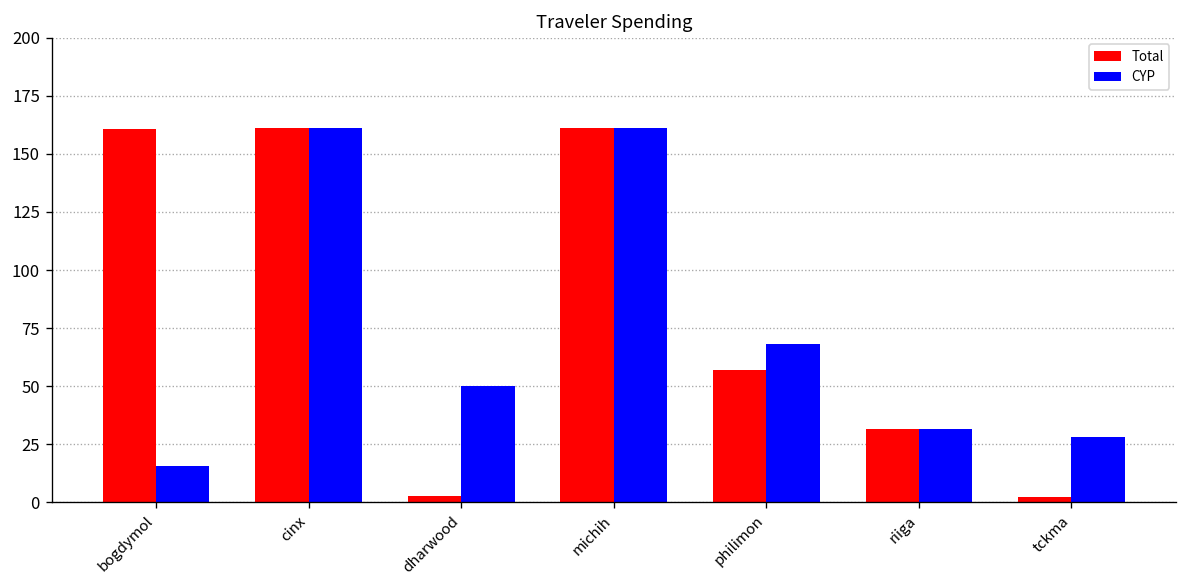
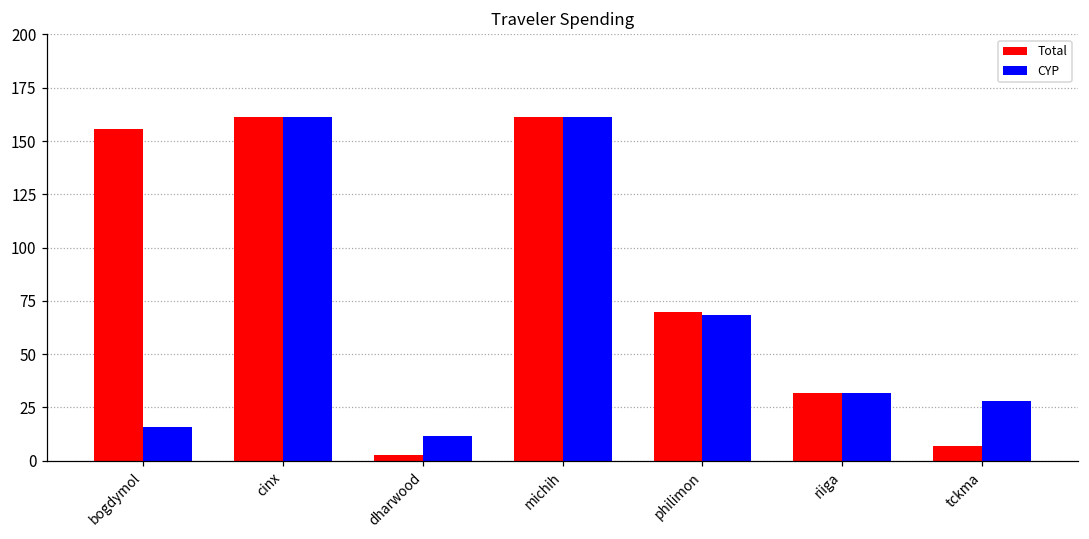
  {
    "Total": {
-     "bogdymol": 161,
+     "bogdymol": 156,
      "cinx": 161,
      "dharwood": 3,
      "michih": 161,
-     "philimon": 57,
+     "philimon": 70,
      "riiga": 32,
-     "tckma": 2
+     "tckma": 7
    },
    "CYP": {
      "bogdymol": 16,
      "cinx": 161,
-     "dharwood": 50,
+     "dharwood": 12,
      "michih": 161,
      "philimon": 68,
      "riiga": 32,
      "tckma": 28
    }
  }
